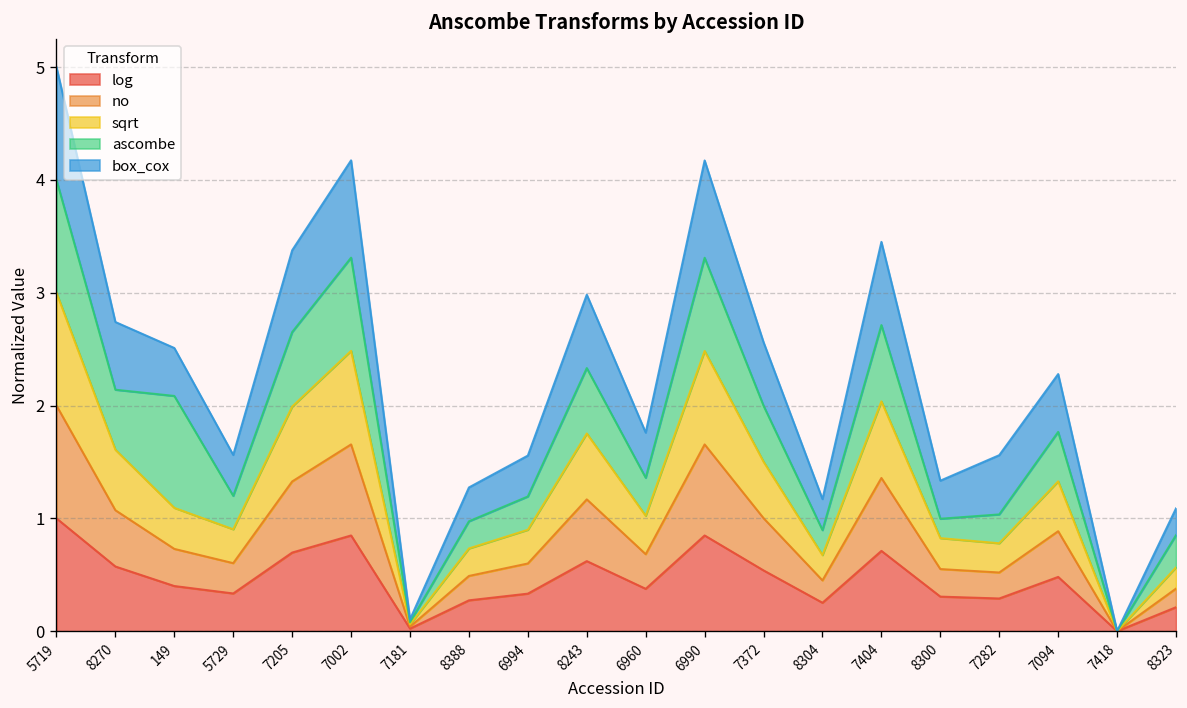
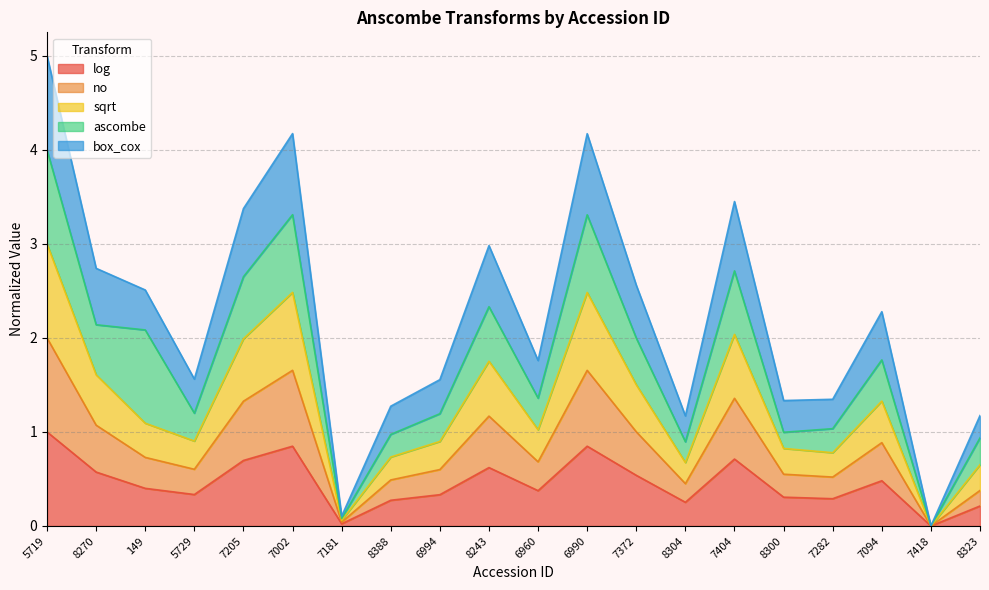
  {
    "sqrt": {
      "5719": 1.0,
      "8270": 0.5,
      "149": 0.4,
      "5729": 0.3,
      "7205": 0.7,
      "7002": 0.8,
      "8388": 0.2,
      "6994": 0.3,
      "8243": 0.6,
      "6960": 0.3,
      "6990": 0.8,
      "7372": 0.5,
      "8304": 0.2,
      "7404": 0.7,
      "8300": 0.3,
      "7282": 0.3,
      "7094": 0.4,
-     "8323": 0.2
+     "8323": 0.3
    },
    "ascombe": {
      "5719": 1.0,
      "8270": 0.5,
      "149": 1.0,
      "5729": 0.3,
      "7205": 0.7,
      "7002": 0.8,
      "8388": 0.2,
      "6994": 0.3,
      "8243": 0.6,
      "6960": 0.3,
      "6990": 0.8,
      "7372": 0.5,
      "8304": 0.2,
      "7404": 0.7,
      "8300": 0.2,
      "7282": 0.3,
      "7094": 0.4,
      "8323": 0.3
    },
    "box_cox": {
      "5719": 1.0,
      "8270": 0.6,
      "149": 0.4,
      "5729": 0.4,
      "7205": 0.7,
      "7002": 0.9,
      "8388": 0.3,
      "6994": 0.4,
      "8243": 0.6,
      "6960": 0.4,
      "6990": 0.9,
      "7372": 0.6,
      "8304": 0.3,
      "7404": 0.7,
      "8300": 0.3,
-     "7282": 0.5,
+     "7282": 0.3,
      "7094": 0.5,
      "8323": 0.2
    }
  }
